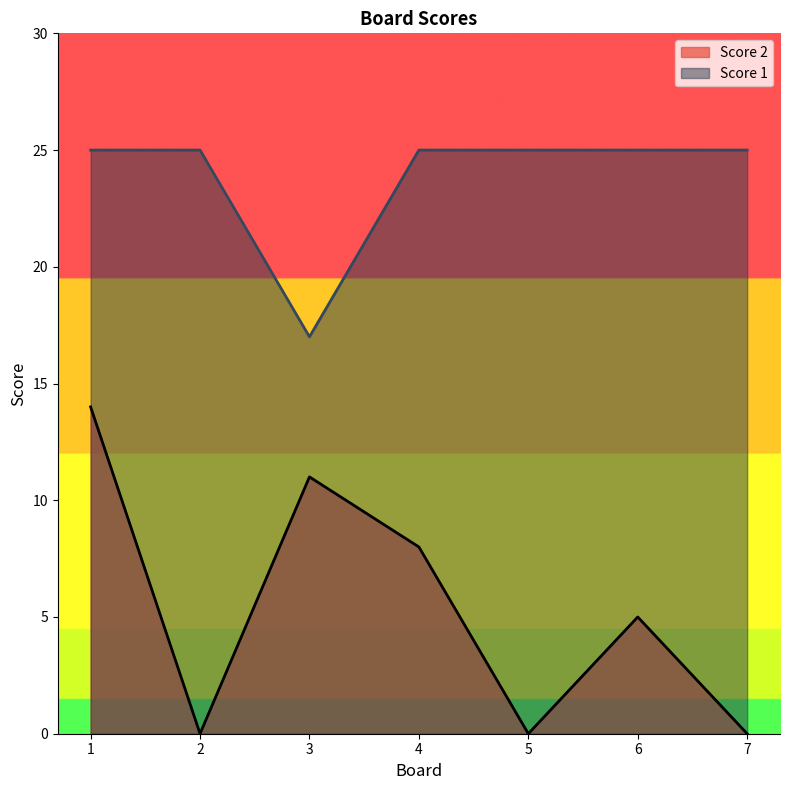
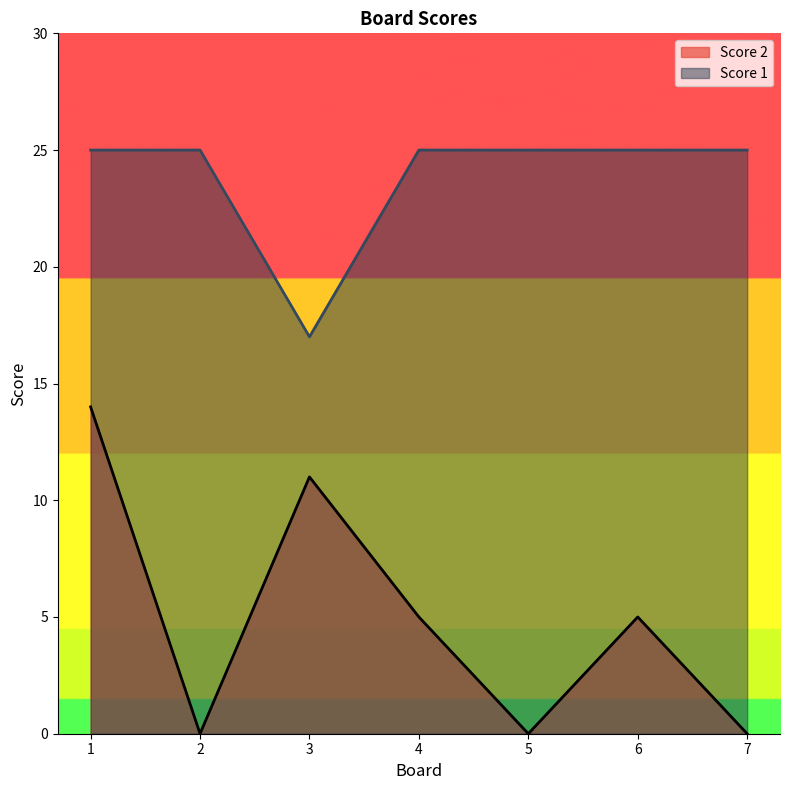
  {
    "Score 2": {
      "1": 14,
      "2": 0,
      "3": 11,
-     "4": 8,
+     "4": 5,
      "5": 0,
      "6": 5,
      "7": 0
    },
    "Score 1": {
      "1": 25,
      "2": 25,
      "3": 17,
      "4": 25,
      "5": 25,
      "6": 25,
      "7": 25
    }
  }
